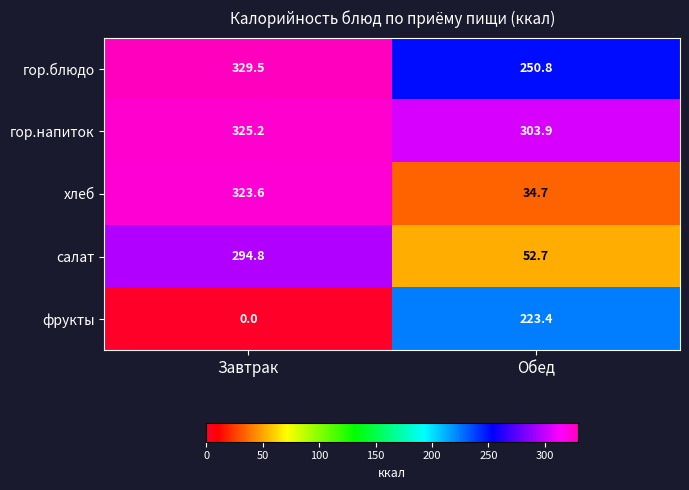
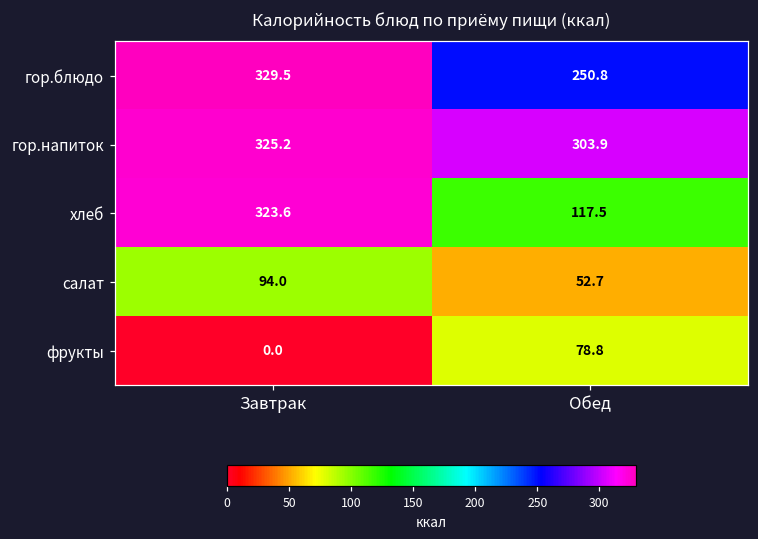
  {
    "гор.блюдо": {
      "Завтрак": 329.5,
      "Обед": 250.8
    },
    "гор.напиток": {
      "Завтрак": 325.2,
      "Обед": 303.9
    },
    "хлеб": {
      "Завтрак": 323.6,
-     "Обед": 34.7
+     "Обед": 117.5
    },
    "салат": {
-     "Завтрак": 294.8,
+     "Завтрак": 94.0,
      "Обед": 52.7
    },
    "фрукты": {
      "Завтрак": 0.0,
-     "Обед": 223.4
+     "Обед": 78.8
    }
  }
